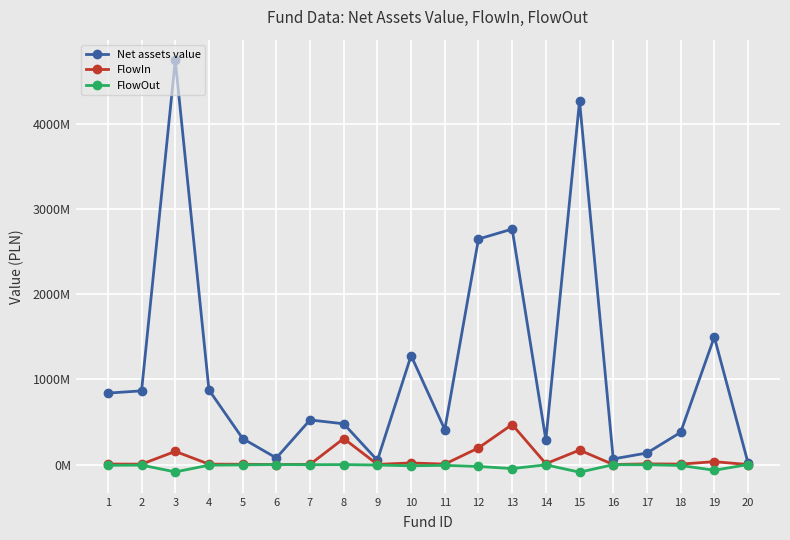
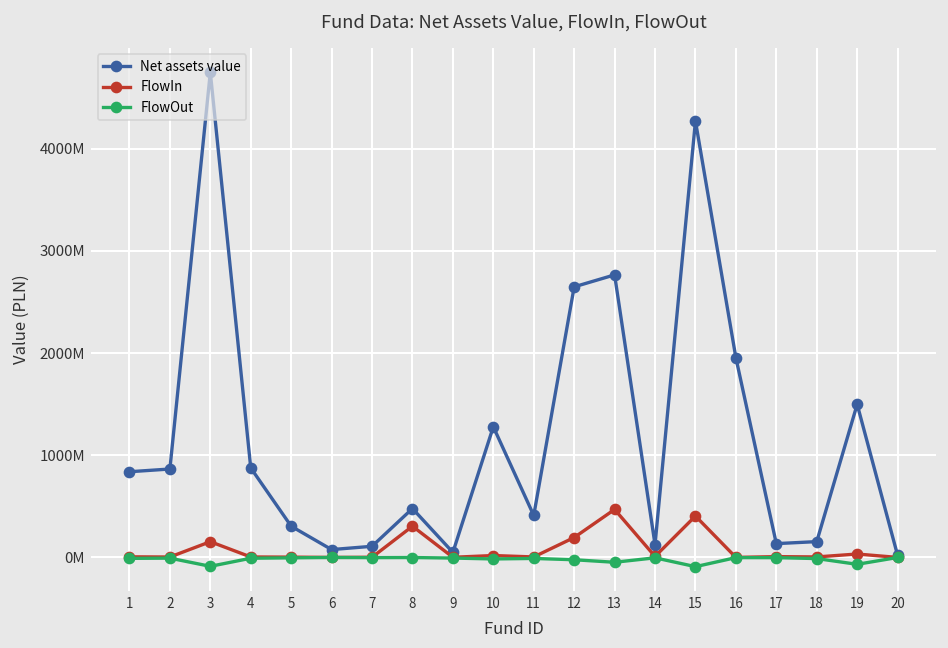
  {
    "Net assets value": {
      "1": 800000000,
      "2": 900000000,
      "4": 900000000,
      "5": 300000000,
      "6": 100000000,
-     "7": 500000000,
+     "7": 100000000,
      "8": 500000000,
      "9": 0,
      "10": 1300000000,
      "11": 400000000,
      "12": 2600000000,
      "13": 2800000000,
-     "14": 300000000,
+     "14": 100000000,
      "15": 4300000000,
-     "16": 100000000,
+     "16": 2000000000,
      "17": 100000000,
-     "18": 400000000,
+     "18": 200000000,
      "19": 1500000000
    },
    "FlowIn": {
      "3": 200000000,
      "8": 300000000,
      "10": 0,
      "12": 200000000,
      "13": 500000000,
-     "15": 200000000,
+     "15": 400000000,
      "19": 0
    },
    "FlowOut": {
      "3": -100000000,
      "8": 0,
      "10": 0,
      "12": 0,
      "13": 0,
      "15": -100000000,
      "19": -100000000
    }
  }
